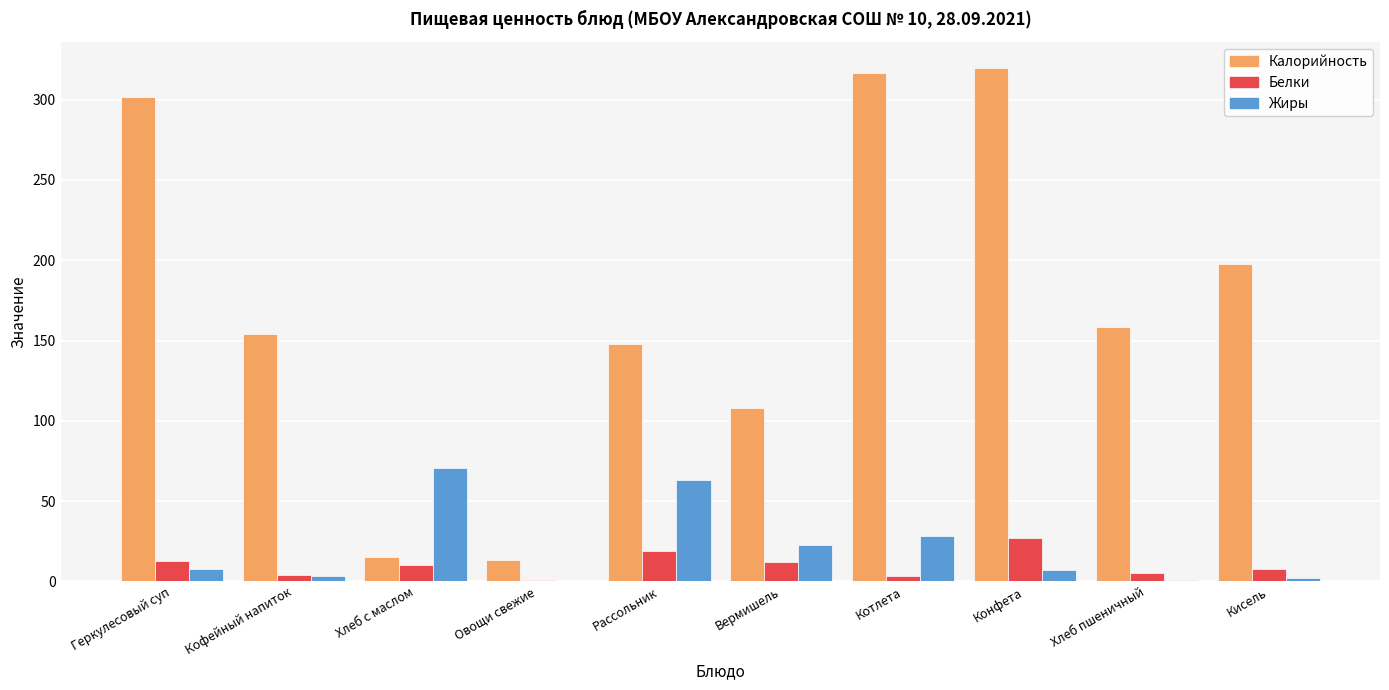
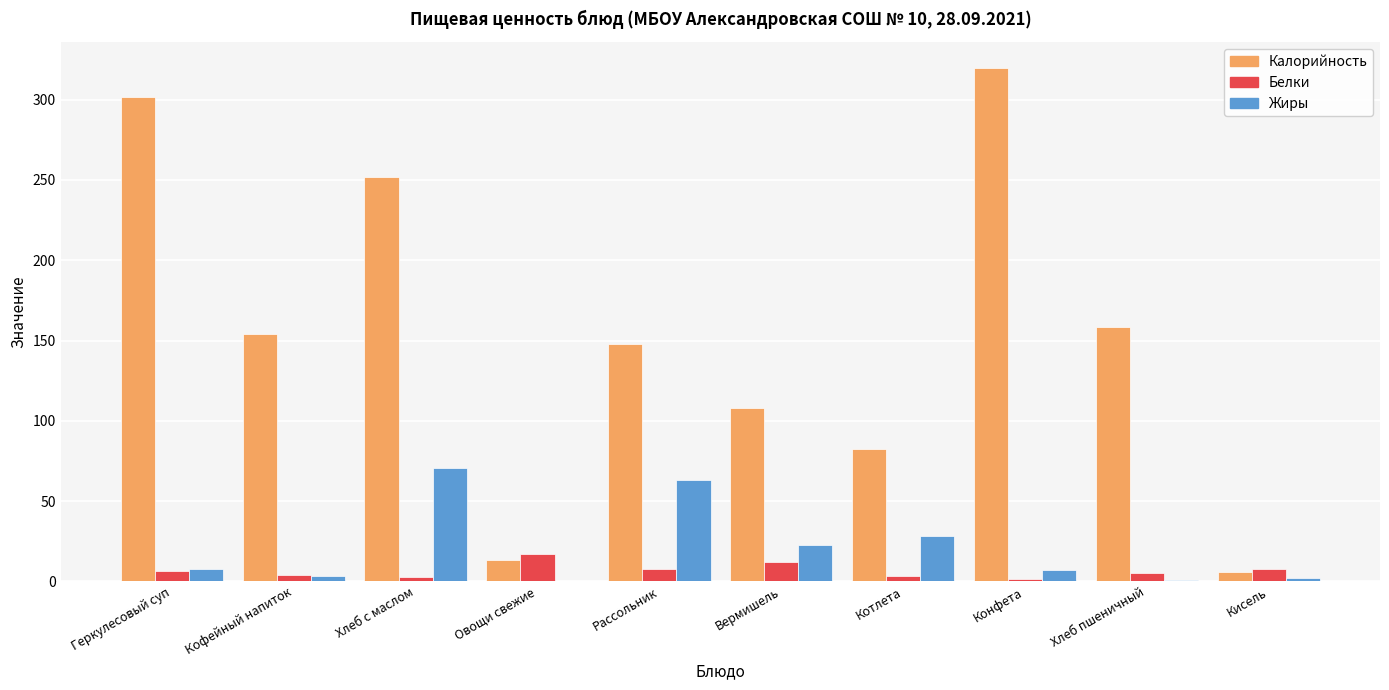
  {
    "Калорийность": {
      "Геркулесовый суп": 302,
      "Кофейный напиток": 154,
-     "Хлеб с маслом": 15,
+     "Хлеб с маслом": 252,
      "Овощи свежие": 14,
      "Рассольник": 148,
      "Вермишель": 108,
-     "Котлета": 317,
+     "Котлета": 82,
      "Конфета": 320,
      "Хлеб пшеничный": 158,
-     "Кисель": 198
+     "Кисель": 6
    },
    "Белки": {
-     "Геркулесовый суп": 13,
+     "Геркулесовый суп": 6,
      "Кофейный напиток": 4,
-     "Хлеб с маслом": 10,
-     "Овощи свежие": 1,
-     "Рассольник": 19,
+     "Хлеб с маслом": 3,
+     "Овощи свежие": 17,
+     "Рассольник": 8,
      "Вермишель": 12,
      "Котлета": 4,
-     "Конфета": 27,
+     "Конфета": 1,
      "Хлеб пшеничный": 5,
      "Кисель": 8
    },
    "Жиры": {
      "Геркулесовый суп": 8,
      "Кофейный напиток": 3,
      "Хлеб с маслом": 71,
      "Рассольник": 63,
      "Вермишель": 23,
      "Котлета": 28,
      "Конфета": 7,
      "Кисель": 2
    }
  }
